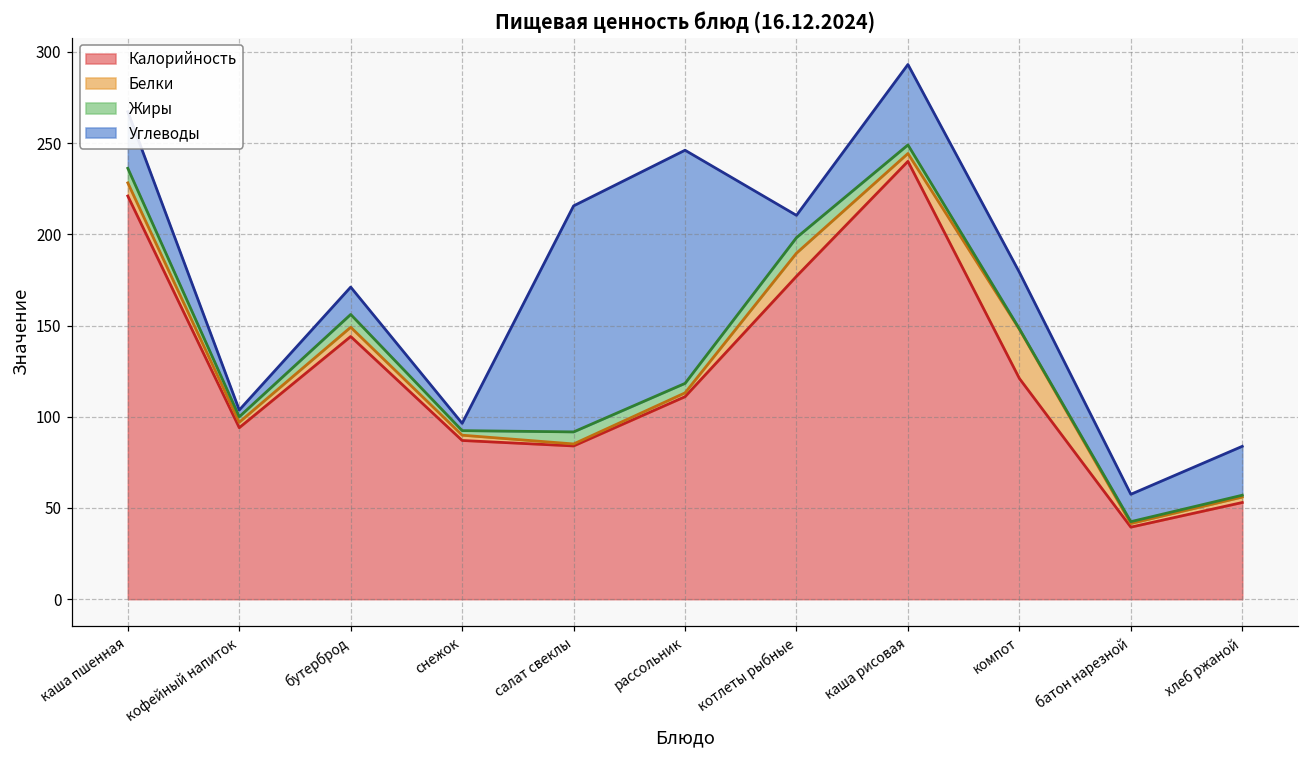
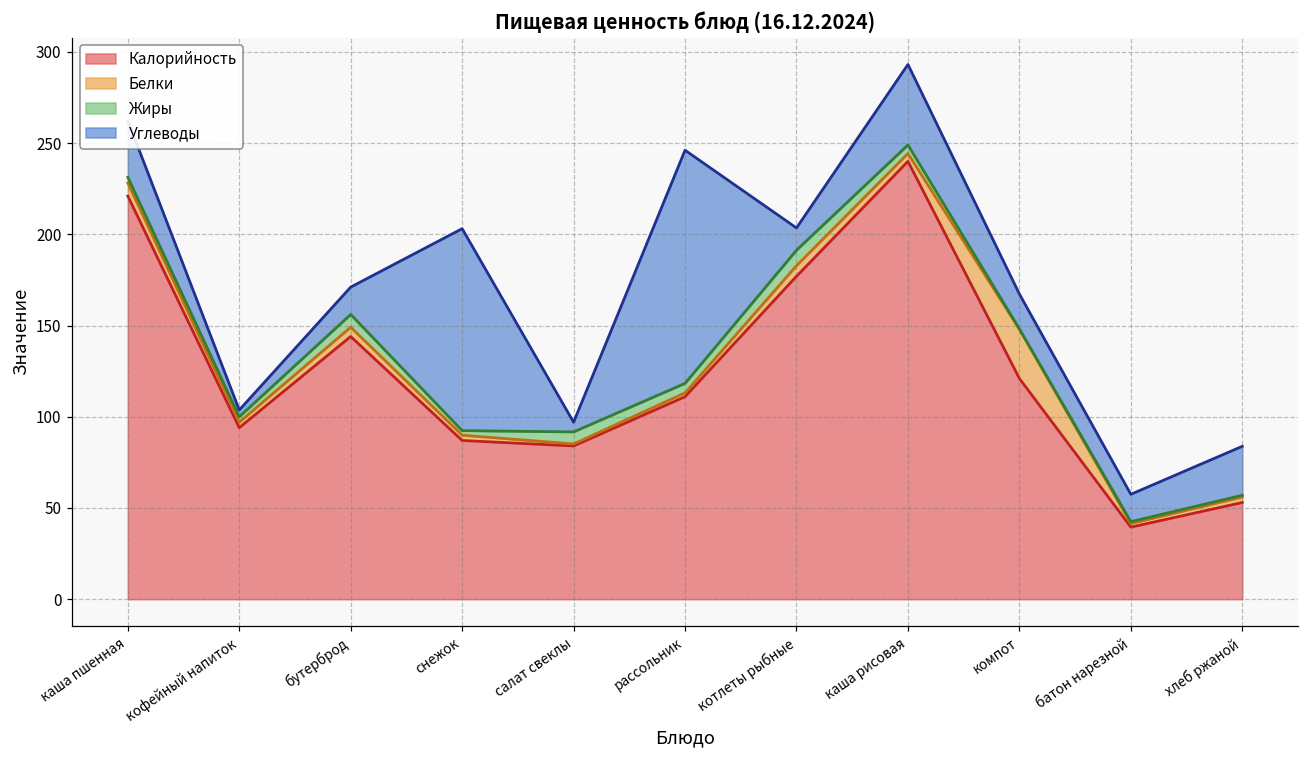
  {
    "Калорийность": {
      "каша пшенная": 221,
      "кофейный напиток": 94,
      "бутерброд": 144,
      "снежок": 87,
      "рассольник": 111,
      "котлеты рыбные": 177,
      "каша рисовая": 240,
      "компот": 121,
      "батон нарезной": 40,
      "хлеб ржаной": 53
    },
    "Белки": {
      "каша пшенная": 7,
      "кофейный напиток": 3,
      "бутерброд": 5,
      "снежок": 3,
      "рассольник": 2,
-     "котлеты рыбные": 13,
+     "котлеты рыбные": 6,
      "каша рисовая": 4
    },
    "Жиры": {
-     "каша пшенная": 8,
+     "каша пшенная": 3,
      "кофейный напиток": 3,
      "бутерброд": 7,
      "снежок": 3,
      "салат свеклы": 7,
      "рассольник": 5,
      "котлеты рыбные": 9,
      "каша рисовая": 5
    },
    "Углеводы": {
      "кофейный напиток": 4,
      "бутерброд": 15,
-     "снежок": 4,
-     "салат свеклы": 124,
+     "снежок": 111,
+     "салат свеклы": 5,
      "рассольник": 128,
      "котлеты рыбные": 12,
      "каша рисовая": 44,
-     "компот": 31,
+     "компот": 19,
      "батон нарезной": 15,
      "хлеб ржаной": 27
    }
  }
